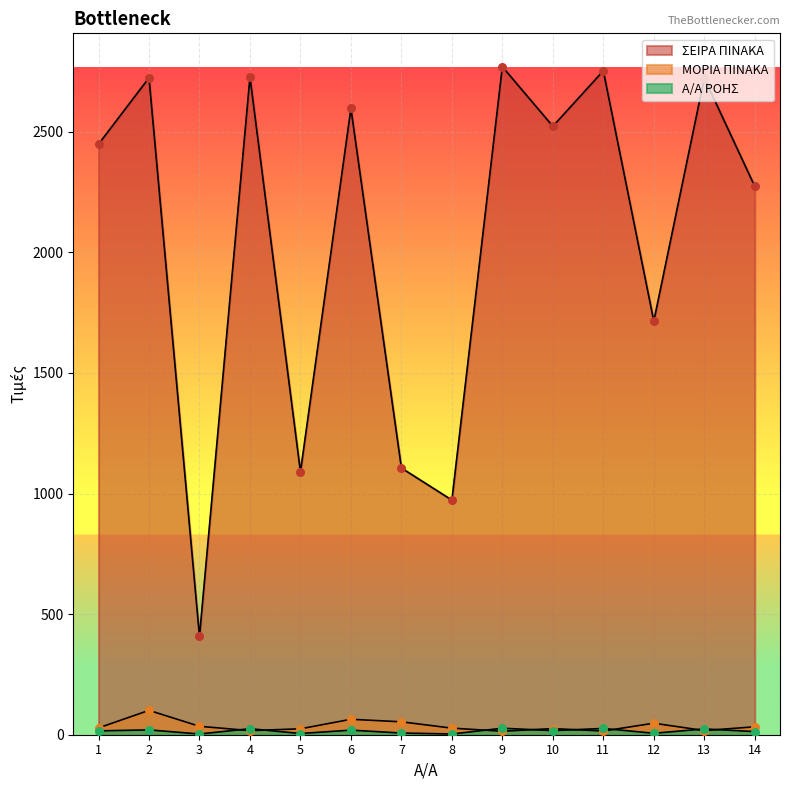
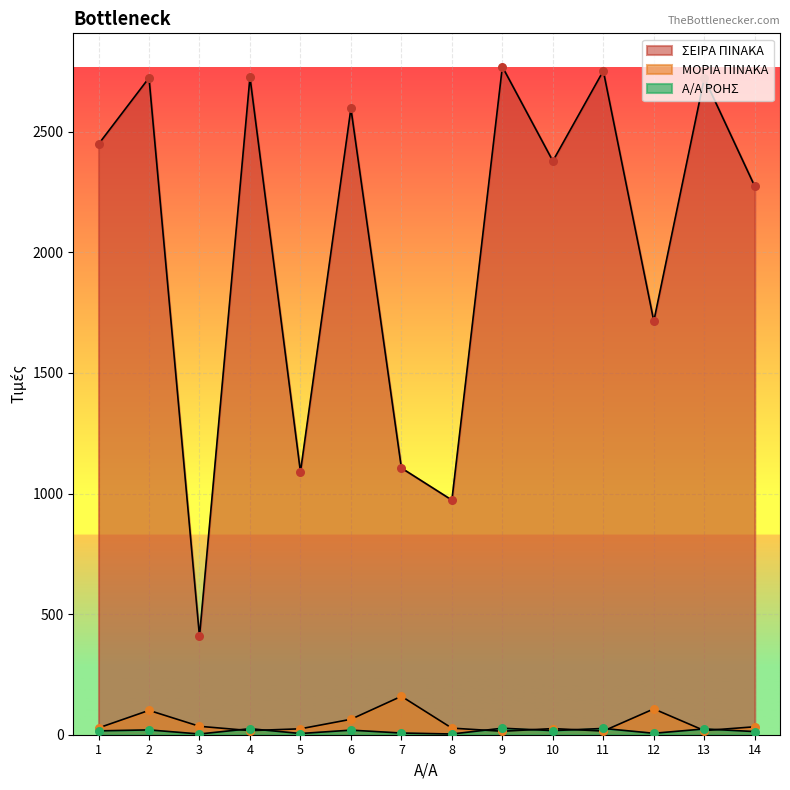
  {
    "ΣΕΙΡΑ ΠΙΝΑΚΑ": {
      "1": 2450,
      "2": 2720,
      "3": 410,
      "4": 2730,
      "5": 1090,
      "6": 2600,
      "7": 1110,
      "8": 970,
      "9": 2770,
-     "10": 2520,
+     "10": 2380,
      "11": 2750,
      "12": 1720,
      "14": 2270
    },
    "ΜΟΡΙΑ ΠΙΝΑΚΑ": {
      "1": 30,
      "2": 100,
      "3": 30,
      "5": 20,
      "6": 60,
-     "7": 50,
+     "7": 160,
      "8": 30,
      "9": 10,
      "11": 20,
-     "12": 50,
+     "12": 110,
      "14": 30
    },
    "Α/Α ΡΟΗΣ": {
      "1": 20,
      "2": 20,
      "3": 0,
      "5": 10,
      "6": 20,
      "7": 10,
      "8": 0,
      "9": 30,
      "11": 30,
      "12": 10,
      "14": 10
    }
  }
